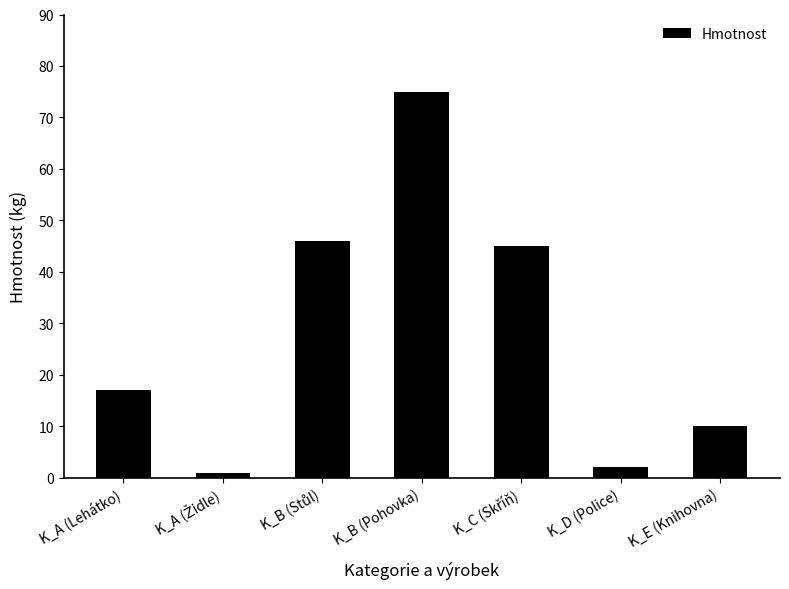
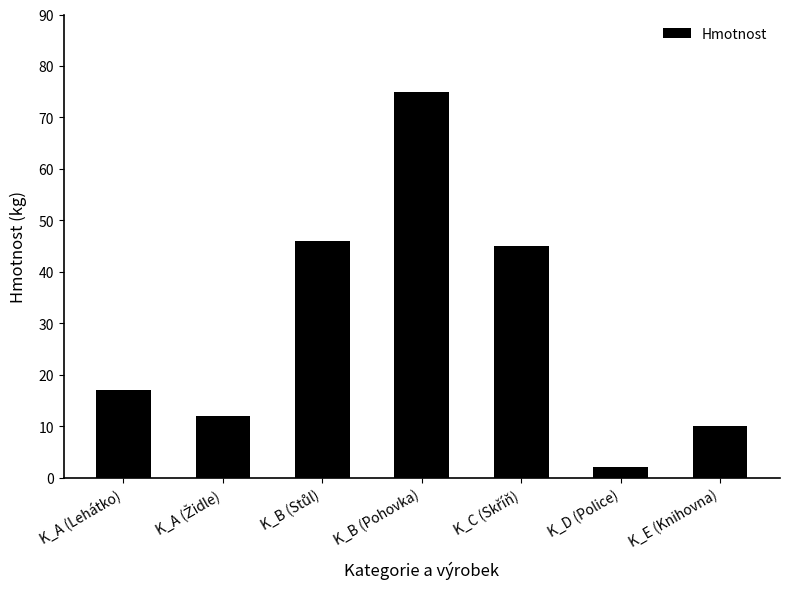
  {
    "K_A (Lehátko)": 17,
-   "K_A (Židle)": 1,
+   "K_A (Židle)": 12,
    "K_B (Stůl)": 46,
    "K_B (Pohovka)": 75,
    "K_C (Skříň)": 45,
    "K_D (Police)": 2,
    "K_E (Knihovna)": 10
  }
